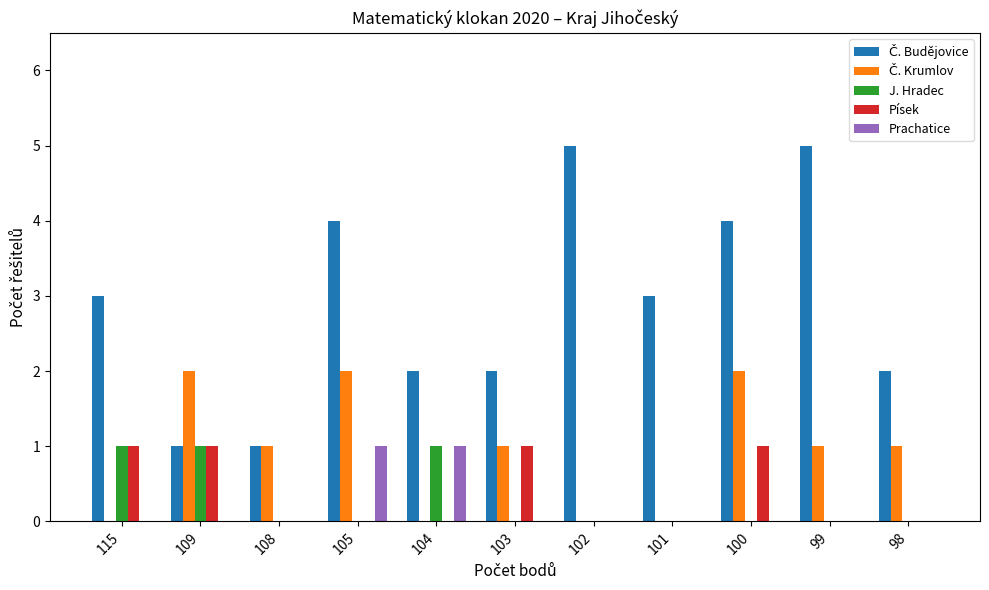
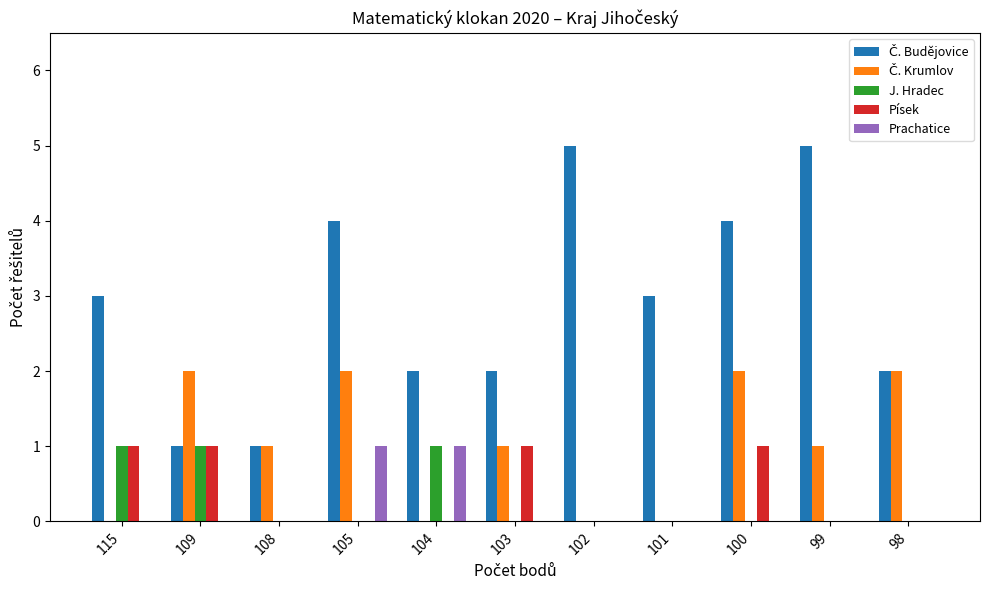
  {
    "Č. Budějovice": {
      "115": 3,
      "109": 1,
      "108": 1,
      "105": 4,
      "104": 2,
      "103": 2,
      "102": 5,
      "101": 3,
      "100": 4,
      "99": 5,
      "98": 2
    },
    "Č. Krumlov": {
      "115": 0,
      "109": 2,
      "108": 1,
      "105": 2,
      "104": 0,
      "103": 1,
      "102": 0,
      "101": 0,
      "100": 2,
      "99": 1,
-     "98": 1
+     "98": 2
    },
    "J. Hradec": {
      "115": 1,
      "109": 1,
      "108": 0,
      "105": 0,
      "104": 1,
      "103": 0,
      "102": 0,
      "101": 0,
      "100": 0,
      "99": 0,
      "98": 0
    },
    "Písek": {
      "115": 1,
      "109": 1,
      "108": 0,
      "105": 0,
      "104": 0,
      "103": 1,
      "102": 0,
      "101": 0,
      "100": 1,
      "99": 0,
      "98": 0
    },
    "Prachatice": {
      "115": 0,
      "109": 0,
      "108": 0,
      "105": 1,
      "104": 1,
      "103": 0,
      "102": 0,
      "101": 0,
      "100": 0,
      "99": 0,
      "98": 0
    }
  }
